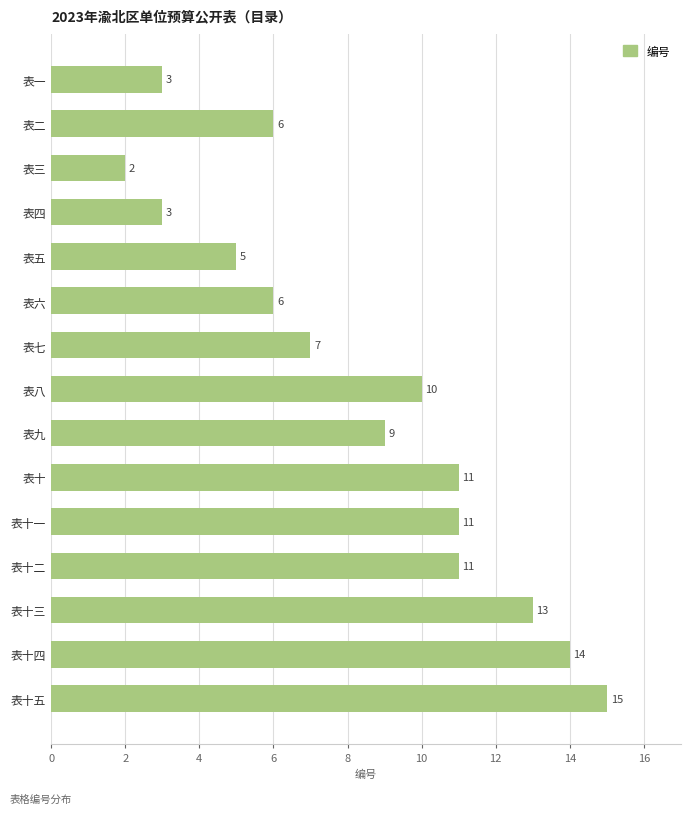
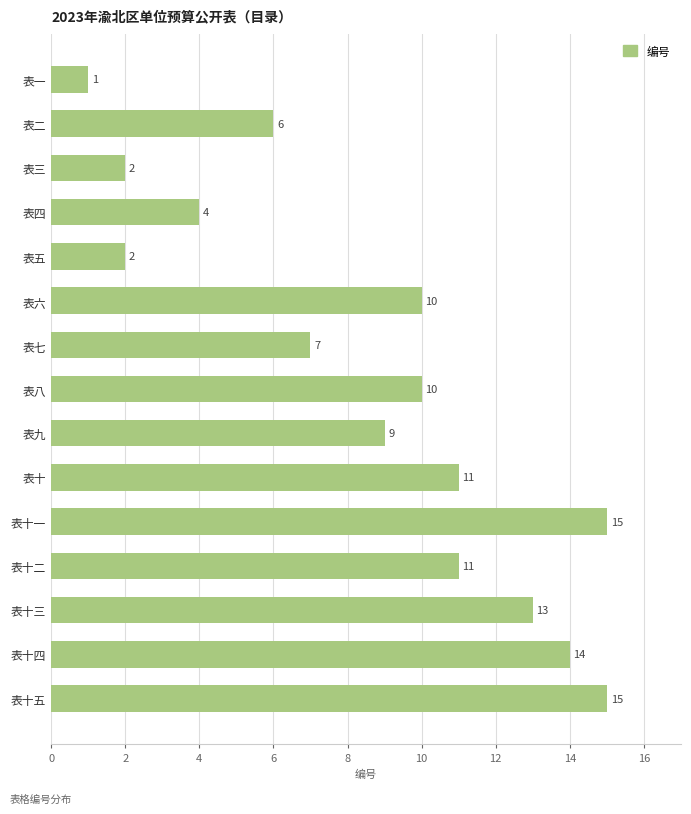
  {
-   "表一": 3,
+   "表一": 1,
    "表二": 6,
    "表三": 2,
-   "表四": 3,
-   "表五": 5,
-   "表六": 6,
+   "表四": 4,
+   "表五": 2,
+   "表六": 10,
    "表七": 7,
    "表八": 10,
    "表九": 9,
    "表十": 11,
-   "表十一": 11,
+   "表十一": 15,
    "表十二": 11,
    "表十三": 13,
    "表十四": 14,
    "表十五": 15
  }
